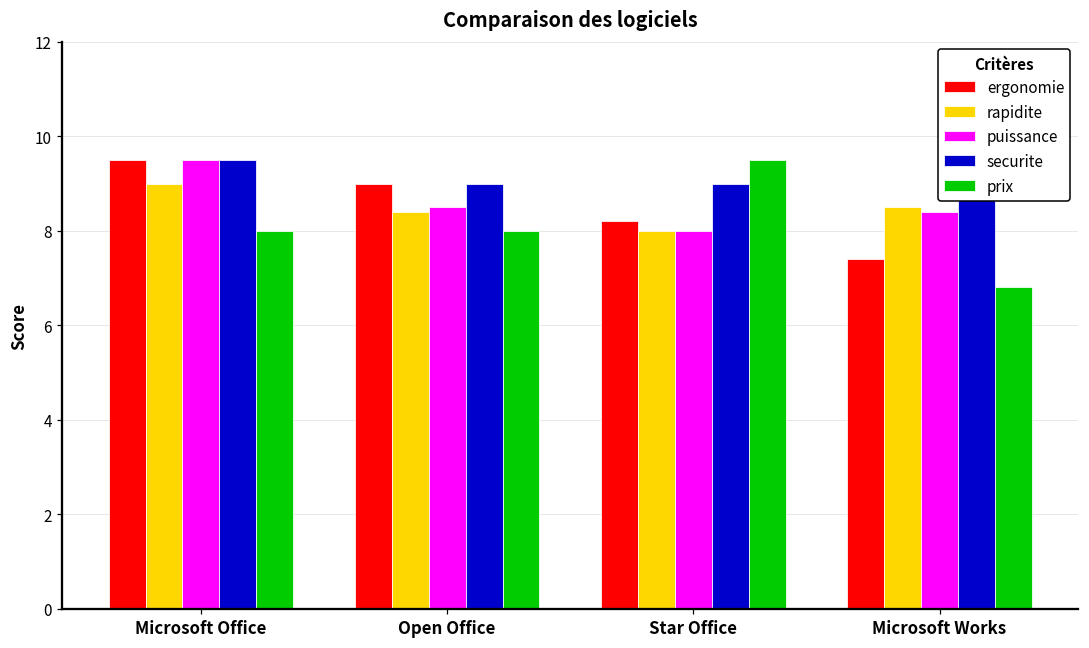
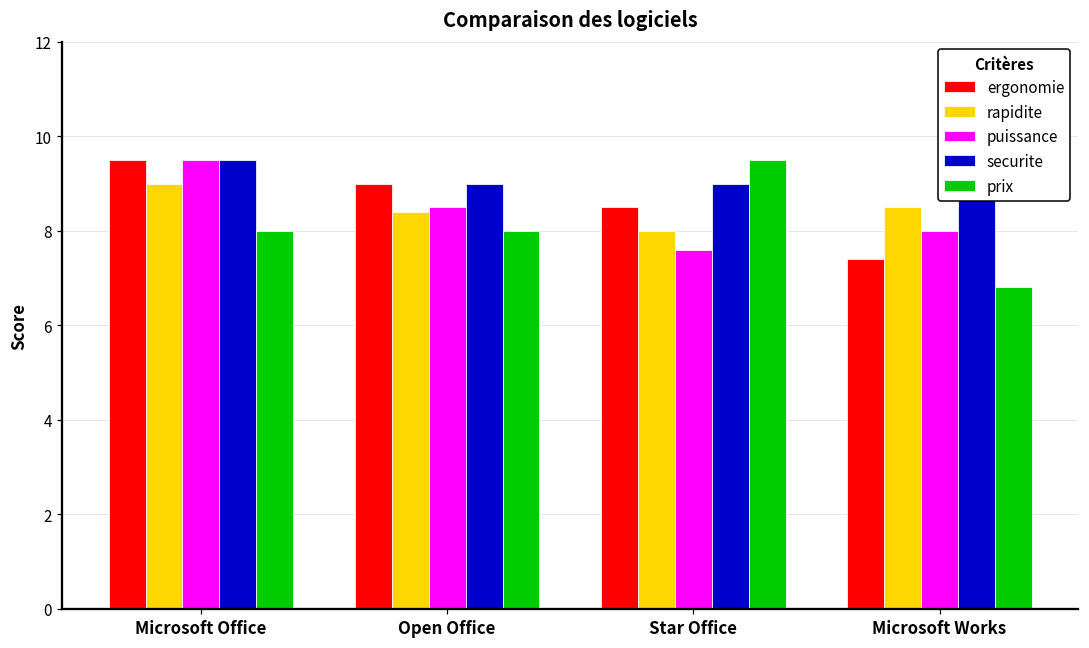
  {
    "ergonomie": {
      "Microsoft Office": 9.5,
      "Open Office": 9.0,
-     "Star Office": 8.2,
+     "Star Office": 8.5,
      "Microsoft Works": 7.4
    },
    "rapidite": {
      "Microsoft Office": 9.0,
      "Open Office": 8.4,
      "Star Office": 8.0,
      "Microsoft Works": 8.5
    },
    "puissance": {
      "Microsoft Office": 9.5,
      "Open Office": 8.5,
-     "Star Office": 8.0,
-     "Microsoft Works": 8.4
+     "Star Office": 7.6,
+     "Microsoft Works": 8.0
    },
    "securite": {
      "Microsoft Office": 9.5,
      "Open Office": 9.0,
      "Star Office": 9.0
    },
    "prix": {
      "Microsoft Office": 8.0,
      "Open Office": 8.0,
      "Star Office": 9.5,
      "Microsoft Works": 6.8
    }
  }
